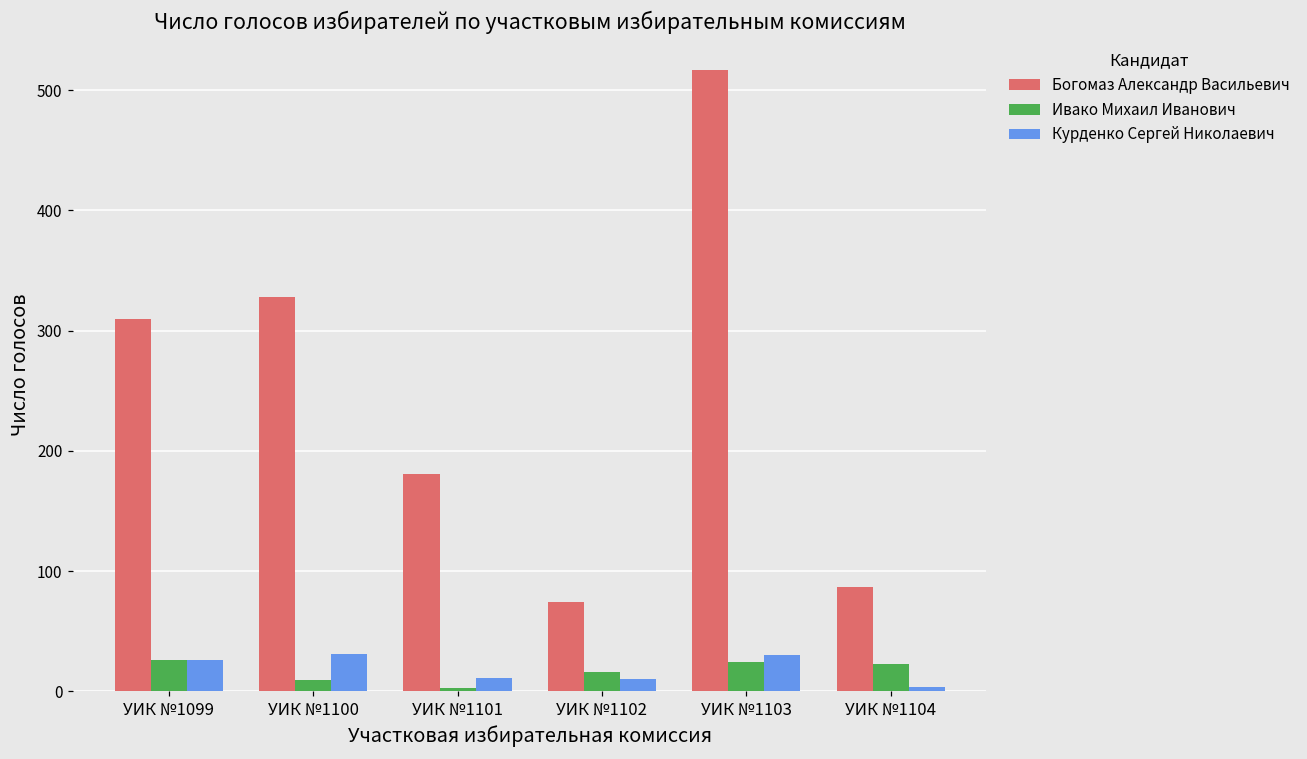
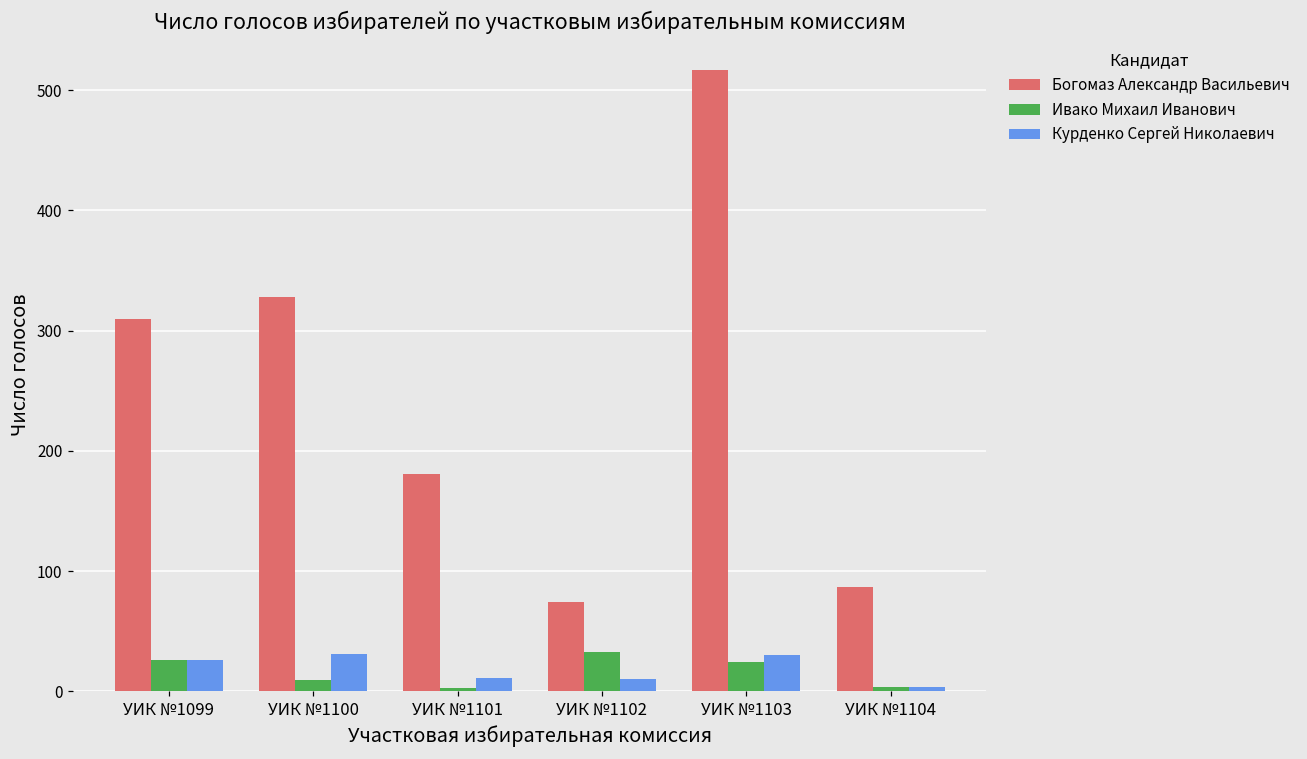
  {
    "Богомаз Александр Васильевич": {
      "УИК №1099": 310,
      "УИК №1100": 328,
      "УИК №1101": 181,
      "УИК №1102": 74,
      "УИК №1103": 517,
      "УИК №1104": 87
    },
    "Ивако Михаил Иванович": {
      "УИК №1099": 26,
      "УИК №1100": 9,
      "УИК №1101": 3,
-     "УИК №1102": 16,
+     "УИК №1102": 33,
      "УИК №1103": 24,
-     "УИК №1104": 23
+     "УИК №1104": 4
    },
    "Курденко Сергей Николаевич": {
      "УИК №1099": 26,
      "УИК №1100": 31,
      "УИК №1101": 11,
      "УИК №1102": 10,
      "УИК №1103": 30,
      "УИК №1104": 4
    }
  }
